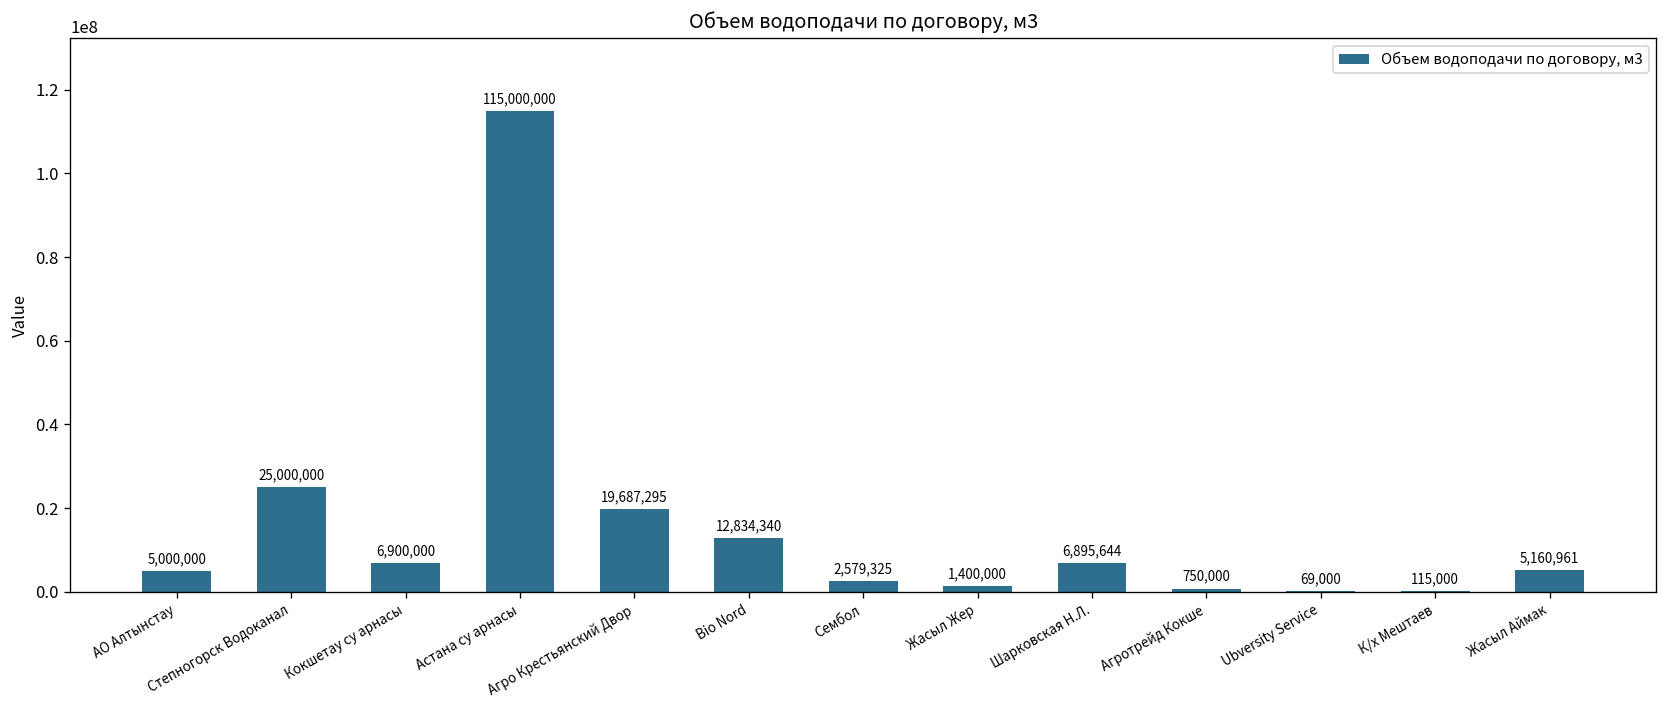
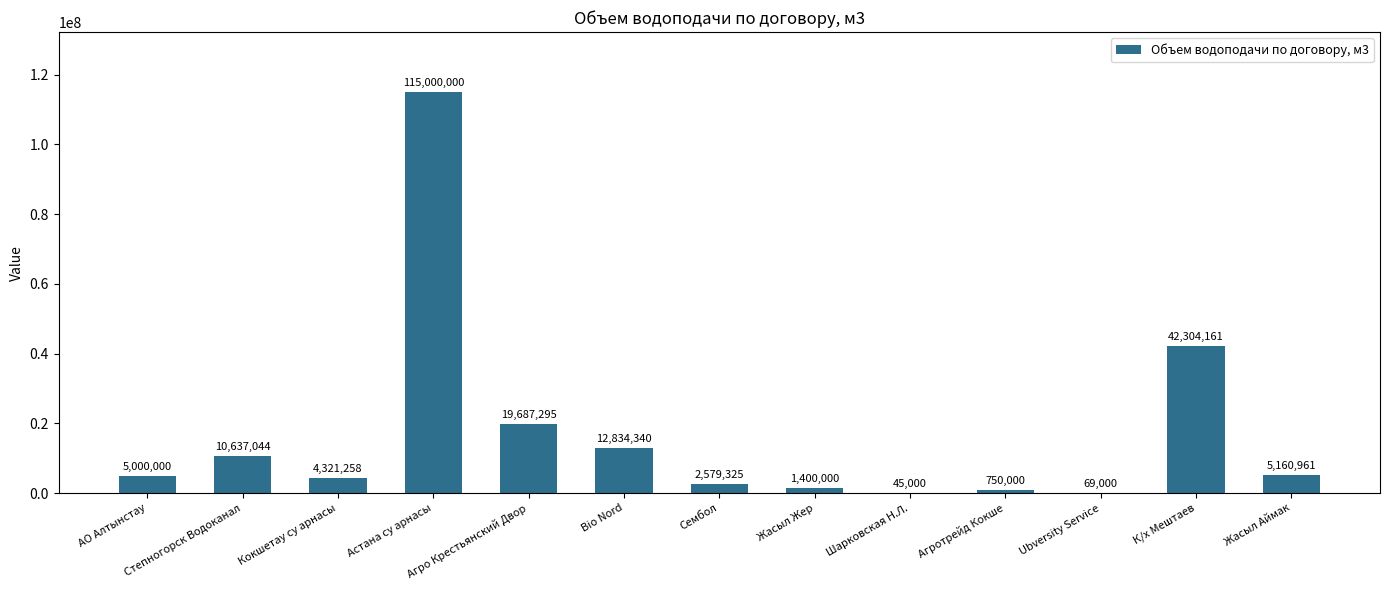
  {
    "АО Алтынстау": "5,000,000",
-   "Степногорск Водоканал": "25,000,000",
-   "Кокшетау су арнасы": "6,900,000",
+   "Степногорск Водоканал": "10,637,044",
+   "Кокшетау су арнасы": "4,321,258",
    "Астана су арнасы": "115,000,000",
    "Агро Крестьянский Двор": "19,687,295",
    "Bio Nord": "12,834,340",
    "Сембол": "2,579,325",
    "Жасыл Жер": "1,400,000",
-   "Шарковская Н.Л.": "6,895,644",
+   "Шарковская Н.Л.": "45,000",
    "Агротрейд Кокше": "750,000",
    "Ubversity Service": "69,000",
-   "К/х Мештаев": "115,000",
+   "К/х Мештаев": "42,304,161",
    "Жасыл Аймак": "5,160,961"
  }
